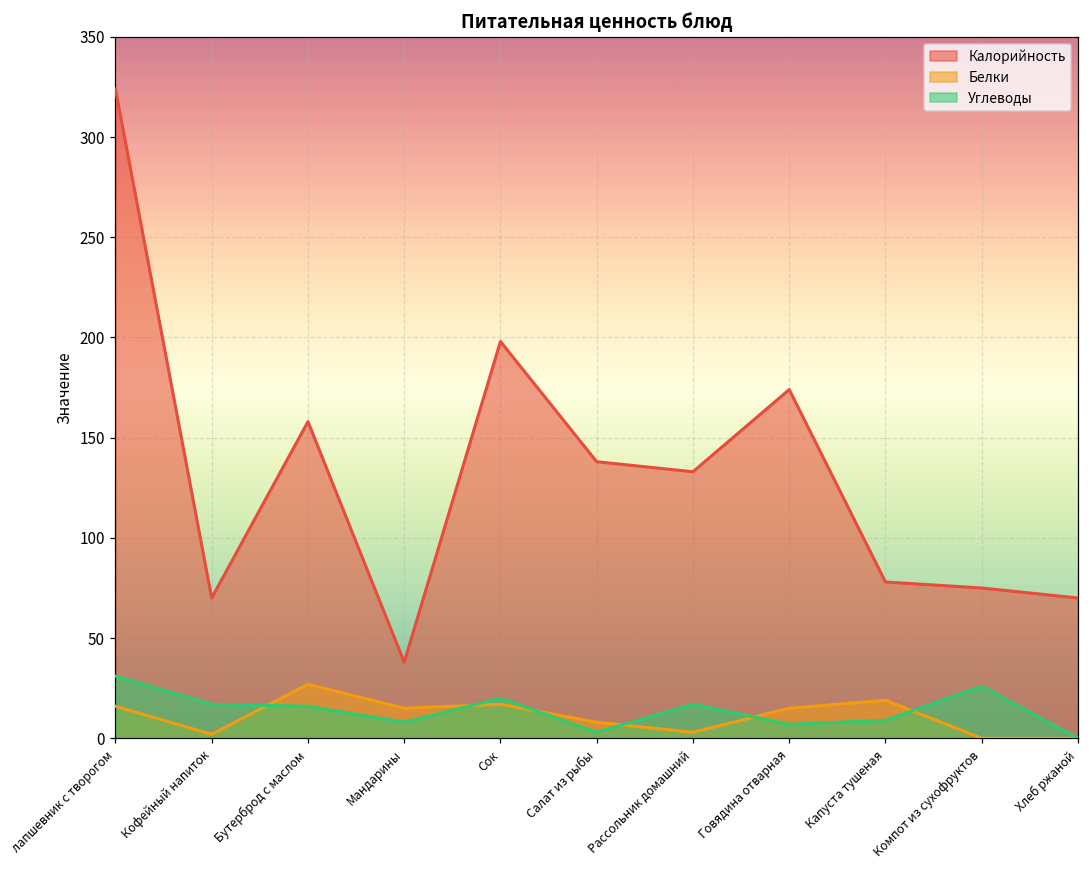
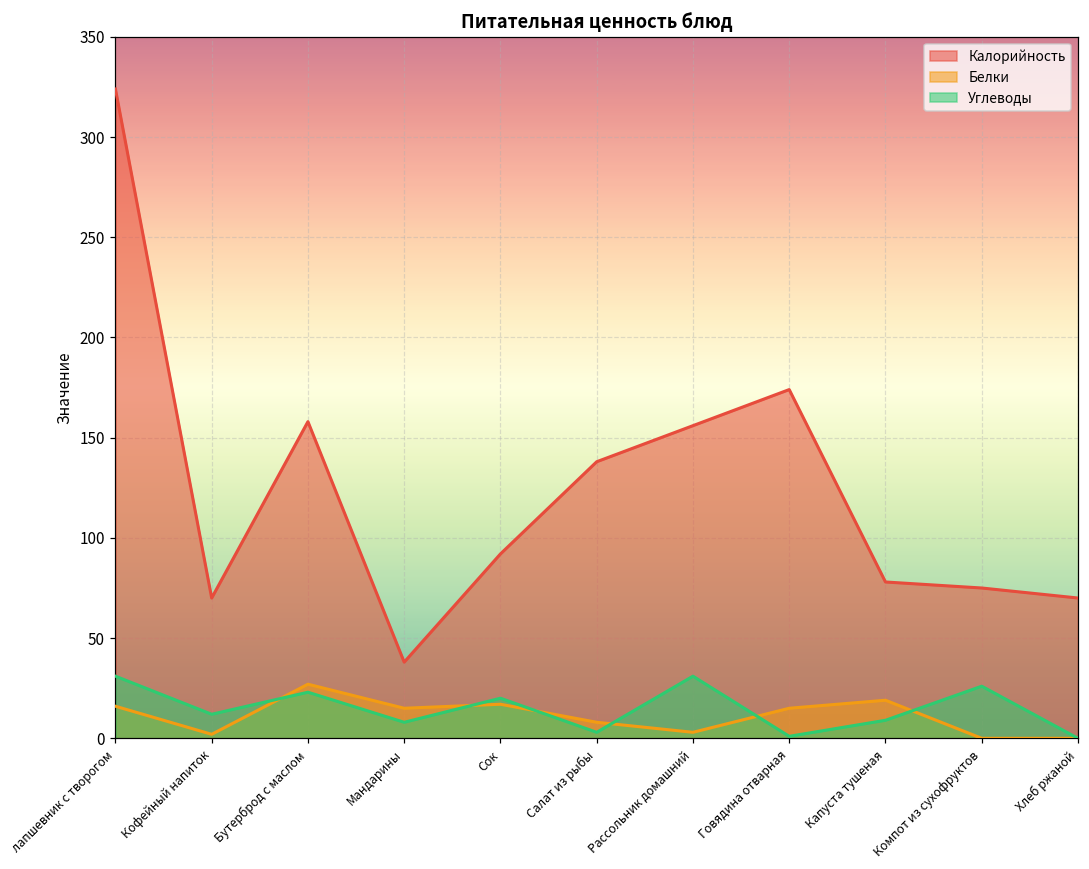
  {
    "Калорийность": {
      "лапшевник с творогом": 324,
      "Кофейный напиток": 70,
      "Бутерброд с маслом": 158,
      "Мандарины": 38,
-     "Сок": 198,
+     "Сок": 92,
      "Салат из рыбы": 138,
-     "Рассольник домашний": 133,
+     "Рассольник домашний": 156,
      "Говядина отварная": 174,
      "Капуста тушеная": 78,
      "Компот из сухофруктов": 75,
      "Хлеб ржаной": 70
    },
    "Белки": {
      "лапшевник с творогом": 16,
      "Кофейный напиток": 2,
      "Бутерброд с маслом": 27,
      "Мандарины": 15,
      "Сок": 17,
      "Салат из рыбы": 8,
      "Рассольник домашний": 3,
      "Говядина отварная": 15,
      "Капуста тушеная": 19,
      "Компот из сухофруктов": 0
    },
    "Углеводы": {
      "лапшевник с творогом": 31,
-     "Кофейный напиток": 17,
-     "Бутерброд с маслом": 16,
+     "Кофейный напиток": 12,
+     "Бутерброд с маслом": 23,
      "Мандарины": 8,
      "Сок": 20,
      "Салат из рыбы": 3,
-     "Рассольник домашний": 17,
-     "Говядина отварная": 7,
+     "Рассольник домашний": 31,
+     "Говядина отварная": 1,
      "Капуста тушеная": 9,
      "Компот из сухофруктов": 26
    }
  }
